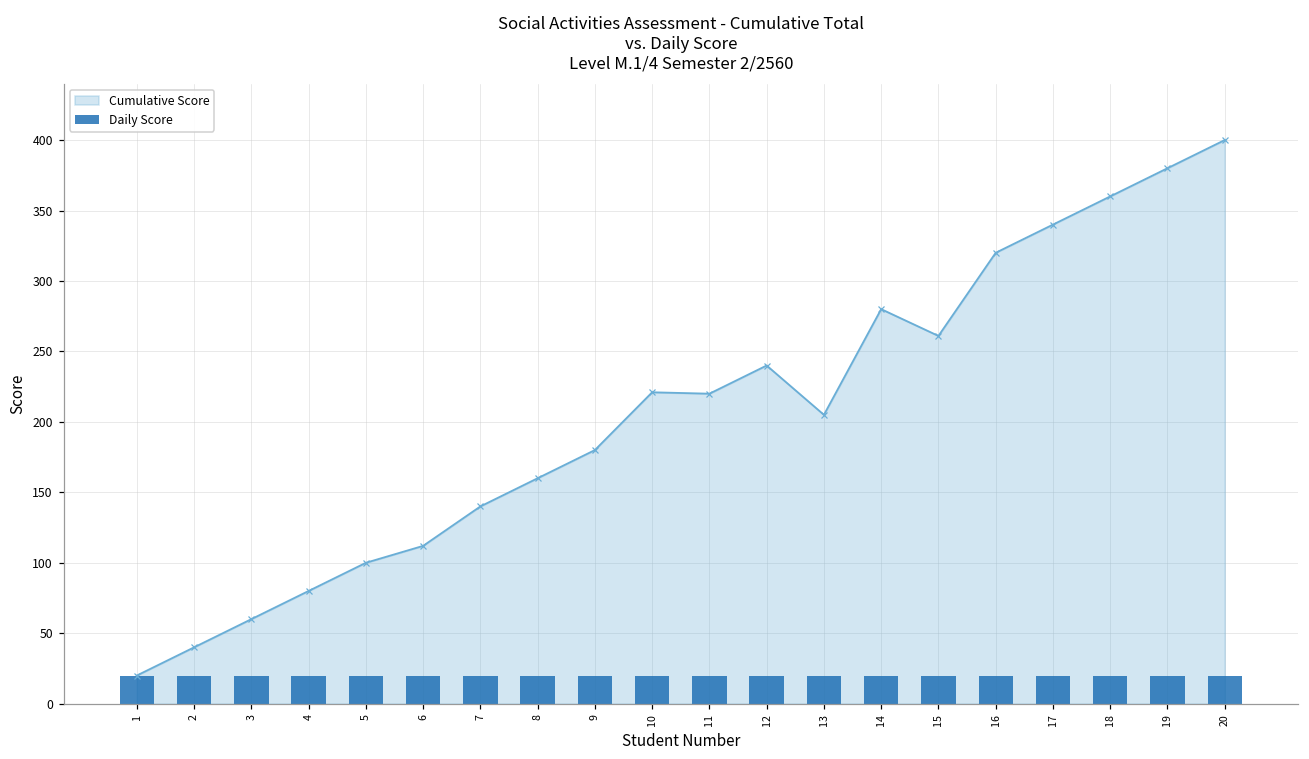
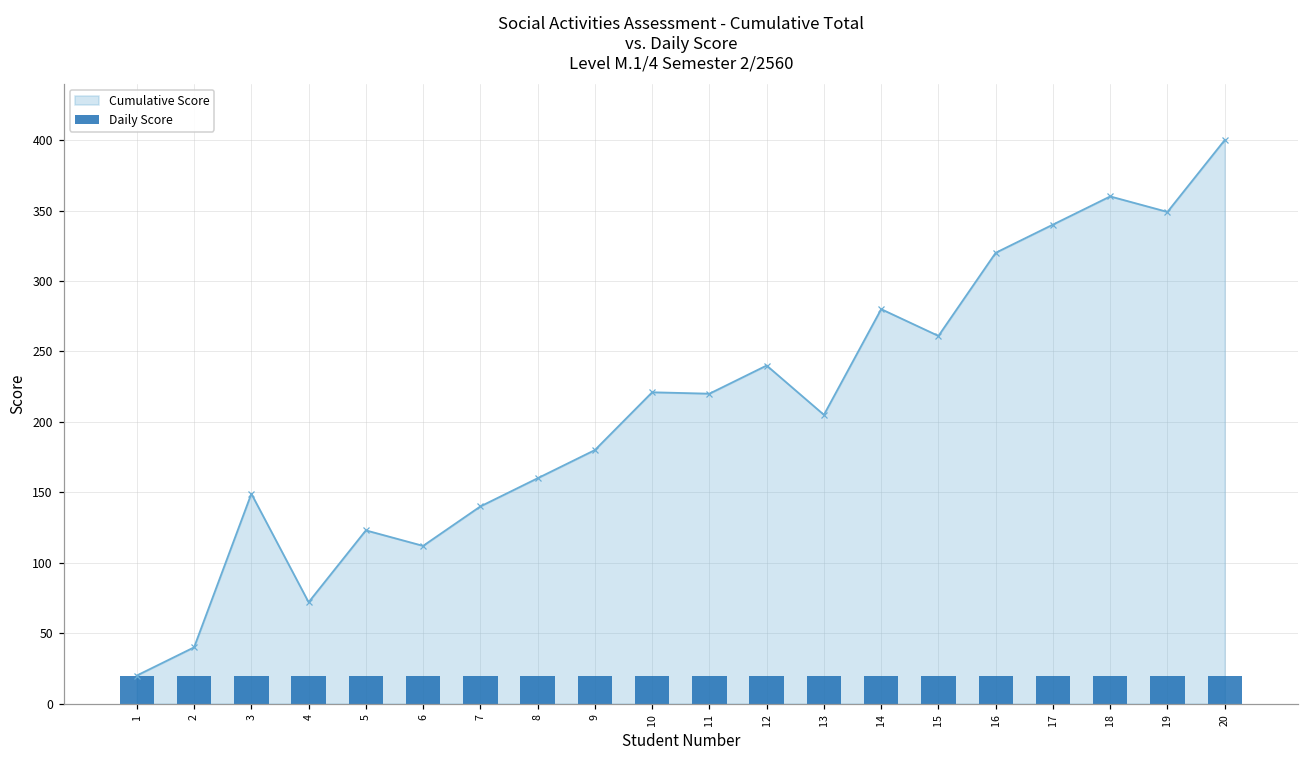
  {
    "Cumulative Score": {
      "1": 20,
      "2": 40,
-     "3": 60,
-     "4": 80,
-     "5": 100,
+     "3": 149,
+     "4": 72,
+     "5": 123,
      "6": 112,
      "7": 140,
      "8": 160,
      "9": 180,
      "10": 221,
      "11": 220,
      "12": 240,
      "13": 205,
      "14": 280,
      "15": 261,
      "16": 320,
      "17": 340,
      "18": 360,
-     "19": 380,
+     "19": 349,
      "20": 400
    },
    "Daily Score": {
      "1": 20,
      "2": 20,
      "3": 20,
      "4": 20,
      "5": 20,
      "6": 20,
      "7": 20,
      "8": 20,
      "9": 20,
      "10": 20,
      "11": 20,
      "12": 20,
      "13": 20,
      "14": 20,
      "15": 20,
      "16": 20,
      "17": 20,
      "18": 20,
      "19": 20,
      "20": 20
    }
  }
